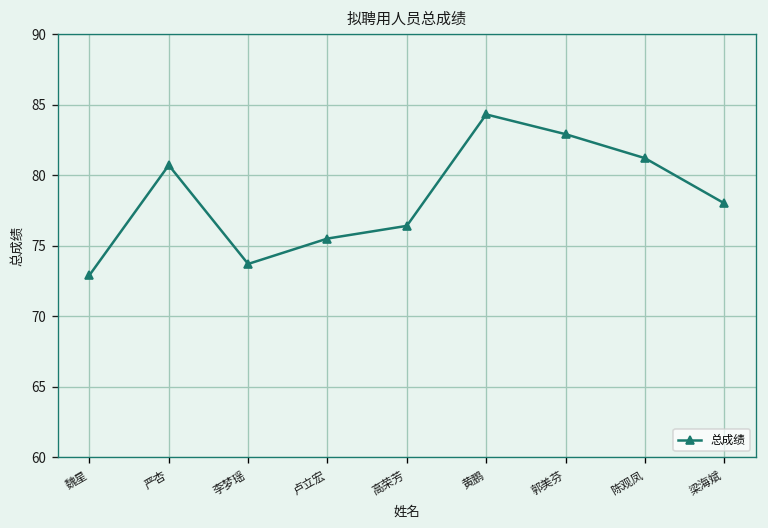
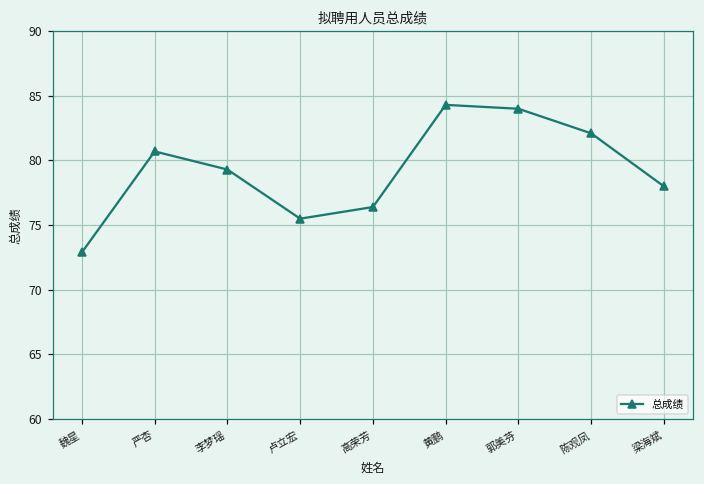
  {
    "魏星": 72.9,
    "严杏": 80.7,
-   "李梦瑶": 73.7,
+   "李梦瑶": 79.3,
    "卢立宏": 75.5,
    "高荣芳": 76.4,
    "黄鹏": 84.3,
-   "郭美芬": 82.9,
-   "陈观凤": 81.2,
+   "郭美芬": 84.0,
+   "陈观凤": 82.1,
    "梁海斌": 78.0
  }
